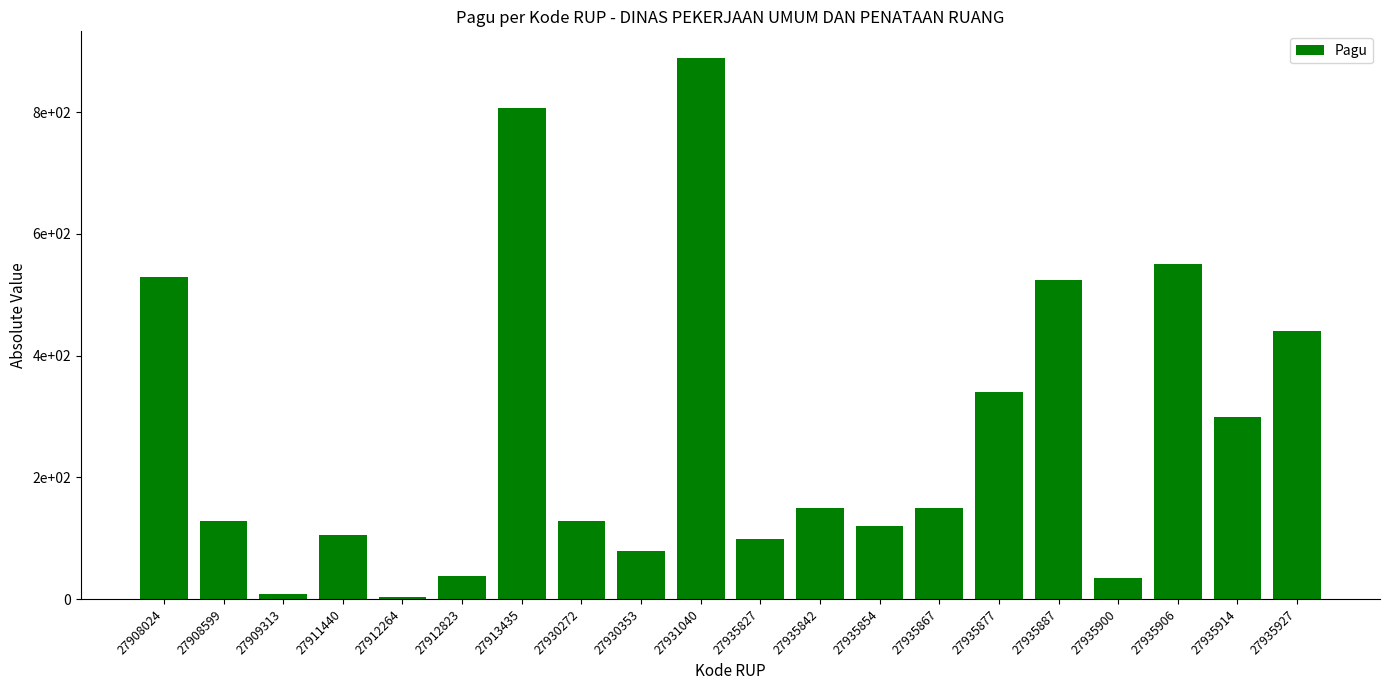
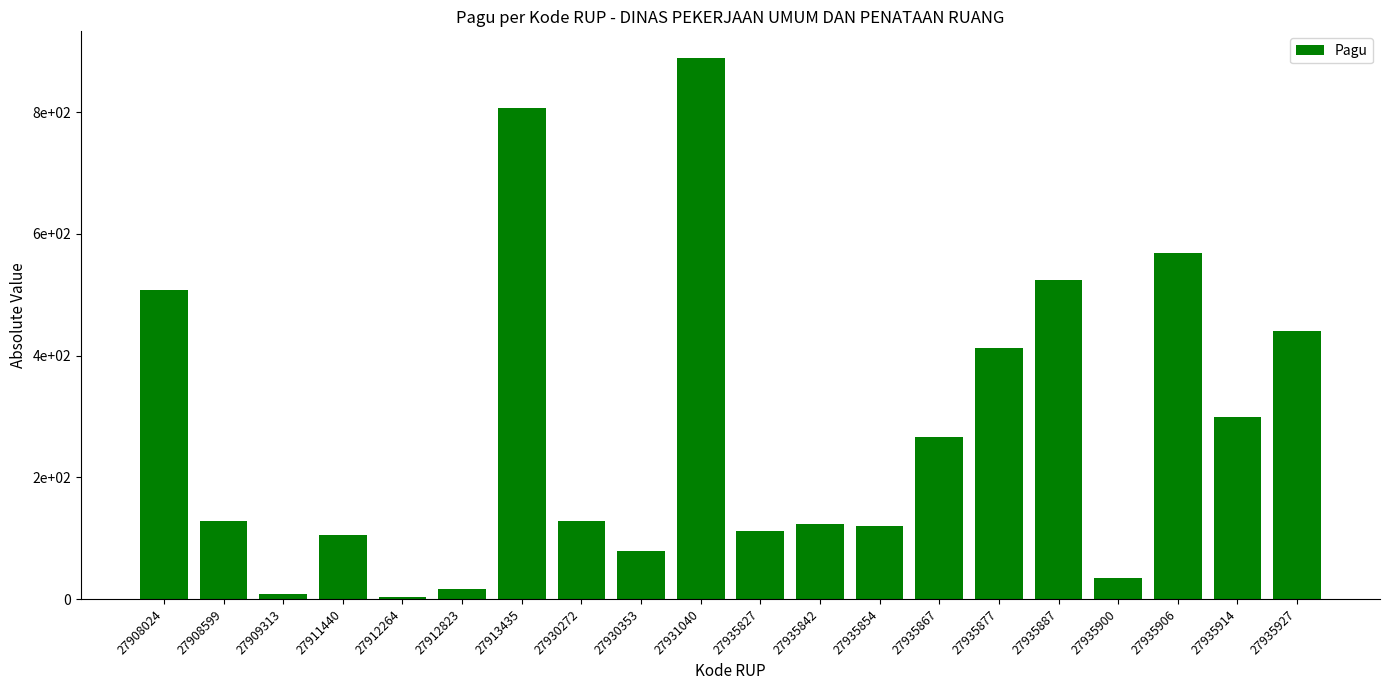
  {
-   "27908024": 530,
+   "27908024": 510,
    "27908599": 130,
    "27909313": 10,
    "27911440": 110,
-   "27912823": 40,
+   "27912823": 20,
    "27913435": 810,
    "27930272": 130,
    "27930353": 80,
    "27931040": 890,
-   "27935827": 100,
-   "27935842": 150,
+   "27935827": 110,
+   "27935842": 120,
    "27935854": 120,
-   "27935867": 150,
-   "27935877": 340,
+   "27935867": 270,
+   "27935877": 410,
    "27935887": 520,
    "27935900": 30,
-   "27935906": 550,
+   "27935906": 570,
    "27935914": 300,
    "27935927": 440
  }
